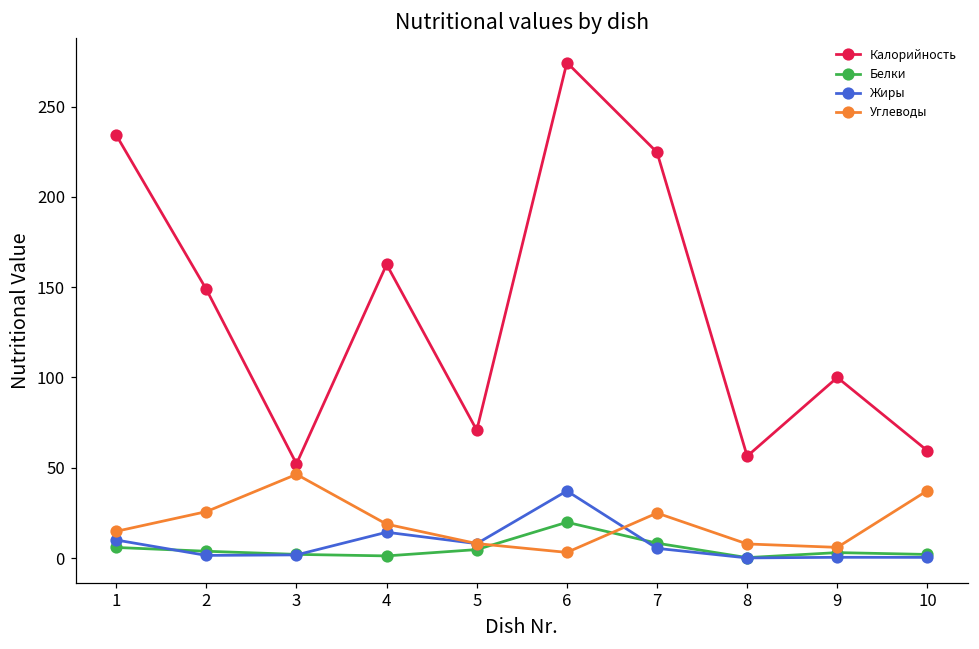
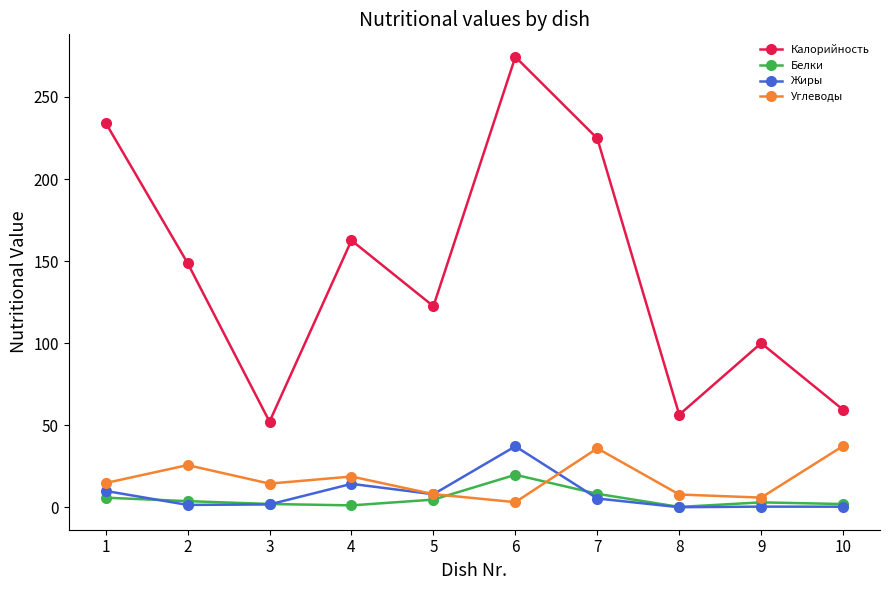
  {
    "Калорийность": {
      "1": 234,
      "2": 149,
      "3": 52,
      "4": 163,
-     "5": 71,
+     "5": 123,
      "6": 274,
      "7": 225,
      "8": 56,
      "9": 100,
      "10": 59
    },
    "Белки": {
      "1": 6,
      "2": 4,
      "4": 1,
      "5": 5,
      "6": 20,
      "7": 8,
      "9": 3,
      "10": 2
    },
    "Жиры": {
      "1": 10,
      "2": 1,
      "4": 14,
      "6": 37,
      "7": 5,
      "9": 0,
      "10": 0
    },
    "Углеводы": {
      "1": 15,
      "2": 26,
-     "3": 46,
+     "3": 14,
      "4": 19,
      "6": 3,
-     "7": 25,
+     "7": 36,
      "8": 8,
      "9": 6,
      "10": 37
    }
  }
